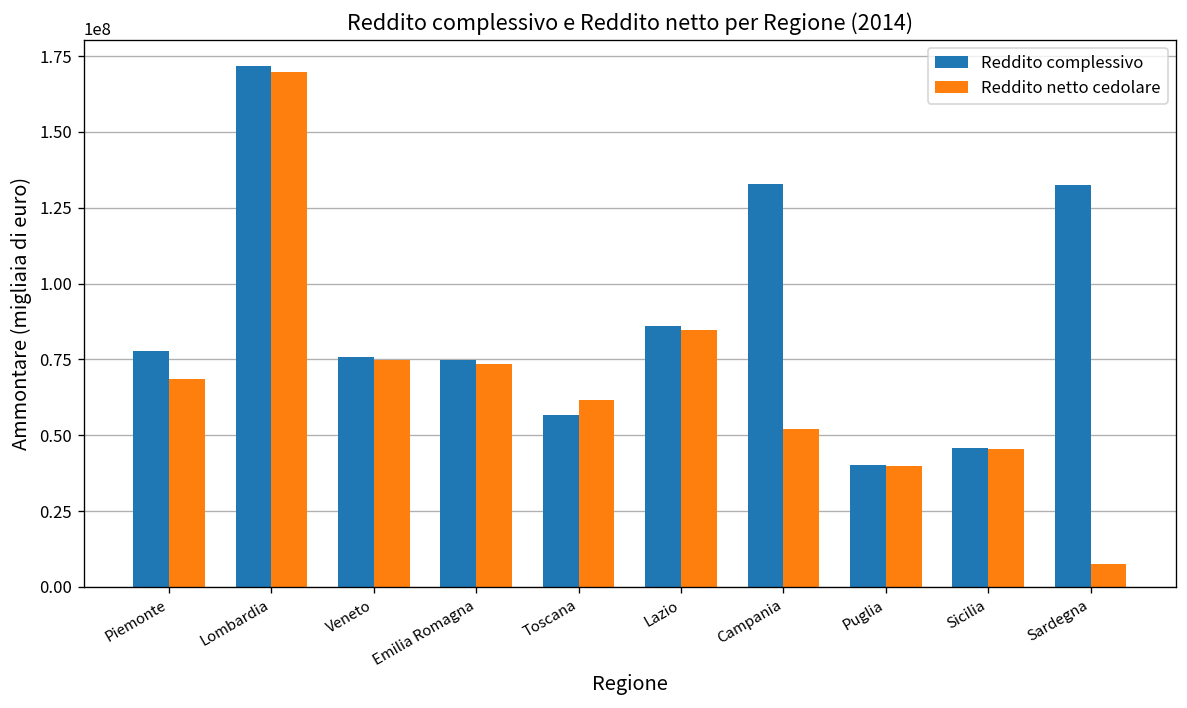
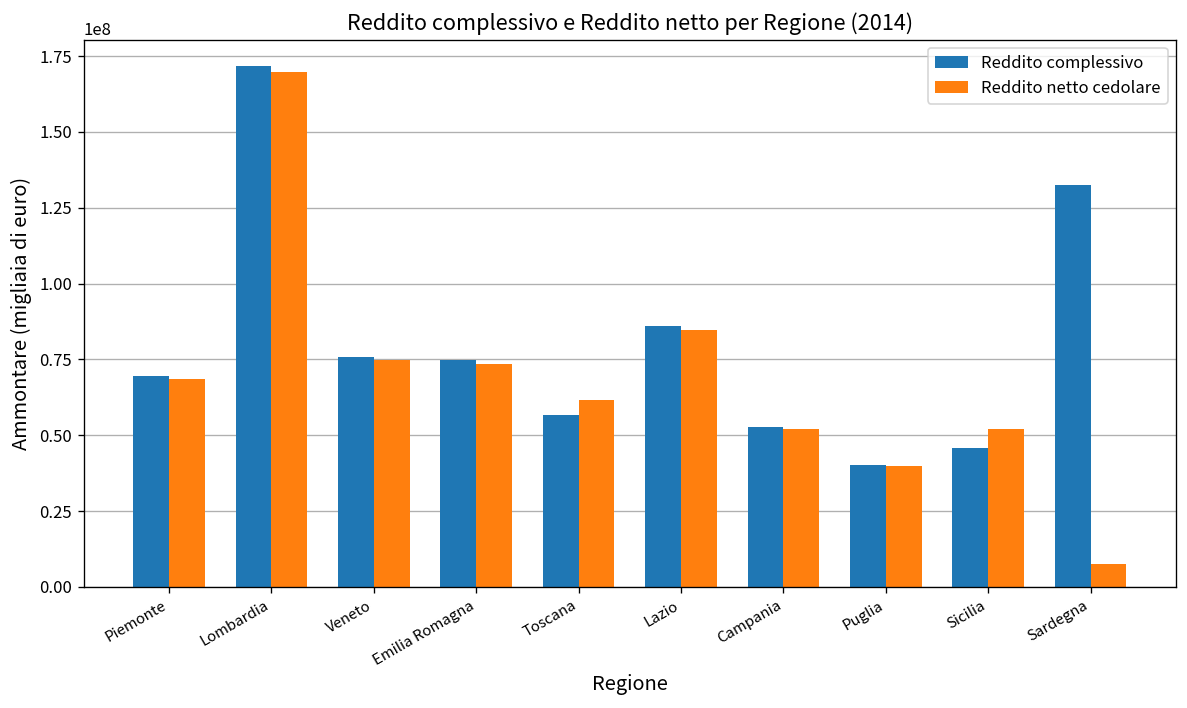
  {
    "Reddito complessivo": {
-     "Piemonte": 78000000,
+     "Piemonte": 70000000,
      "Lombardia": 172000000,
      "Veneto": 76000000,
      "Emilia Romagna": 75000000,
      "Toscana": 57000000,
      "Lazio": 86000000,
-     "Campania": 133000000,
+     "Campania": 53000000,
      "Puglia": 40000000,
      "Sicilia": 46000000,
      "Sardegna": 133000000
    },
    "Reddito netto cedolare": {
      "Piemonte": 69000000,
      "Lombardia": 170000000,
      "Veneto": 75000000,
      "Emilia Romagna": 73000000,
      "Toscana": 62000000,
      "Lazio": 85000000,
      "Campania": 52000000,
      "Puglia": 40000000,
-     "Sicilia": 45000000,
+     "Sicilia": 52000000,
      "Sardegna": 8000000
    }
  }
